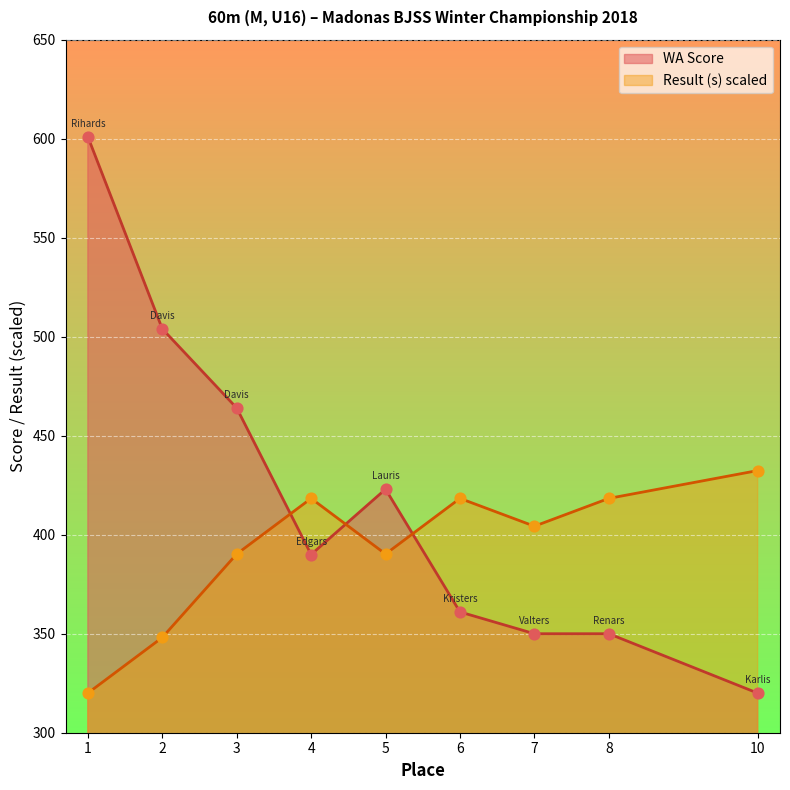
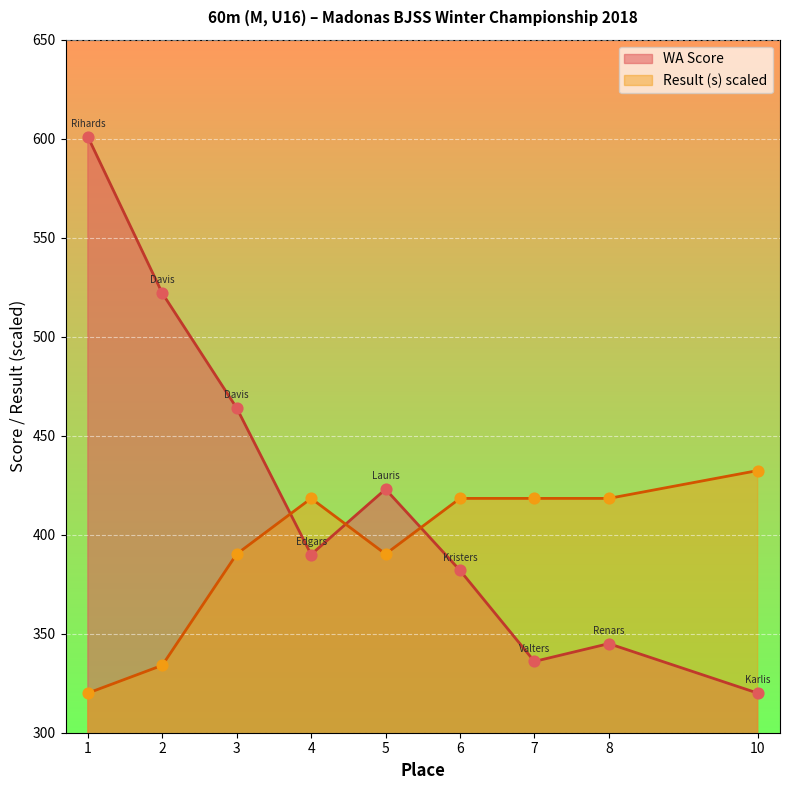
  {
    "WA Score": {
      "1": 601,
-     "2": 504,
+     "2": 522,
      "3": 464,
      "4": 390,
      "5": 423,
-     "6": 361,
-     "7": 350,
-     "8": 350,
+     "6": 382,
+     "7": 336,
+     "8": 345,
      "10": 320
    },
    "Result (s) scaled": {
      "1": 320,
-     "2": 348,
+     "2": 334,
      "3": 390,
      "4": 418,
      "5": 390,
      "6": 418,
-     "7": 404,
+     "7": 418,
      "8": 418,
      "10": 432
    }
  }
